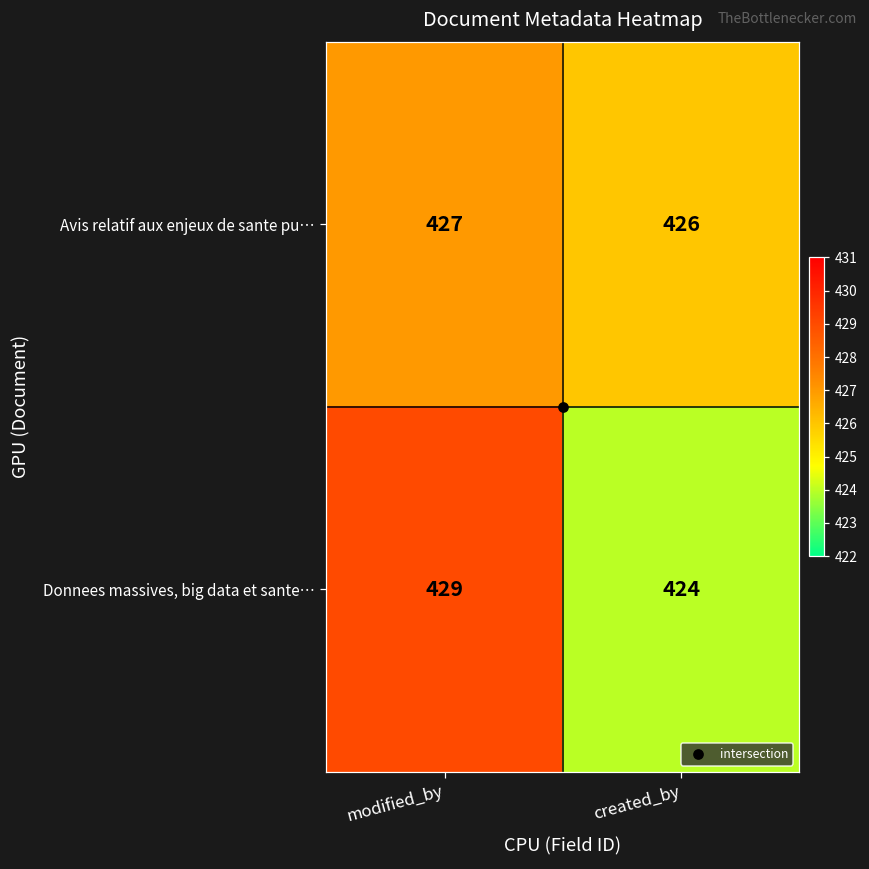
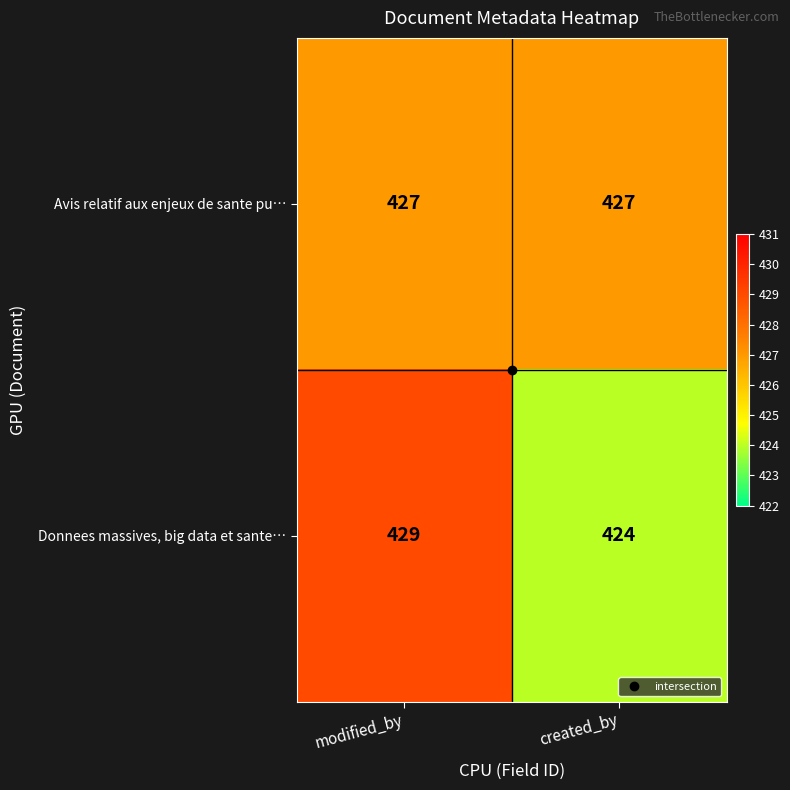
  {
    "Avis relatif aux enjeux de sante pu…": {
      "modified_by": 427,
-     "created_by": 426
+     "created_by": 427
    },
    "Donnees massives, big data et sante…": {
      "modified_by": 429,
      "created_by": 424
    }
  }
